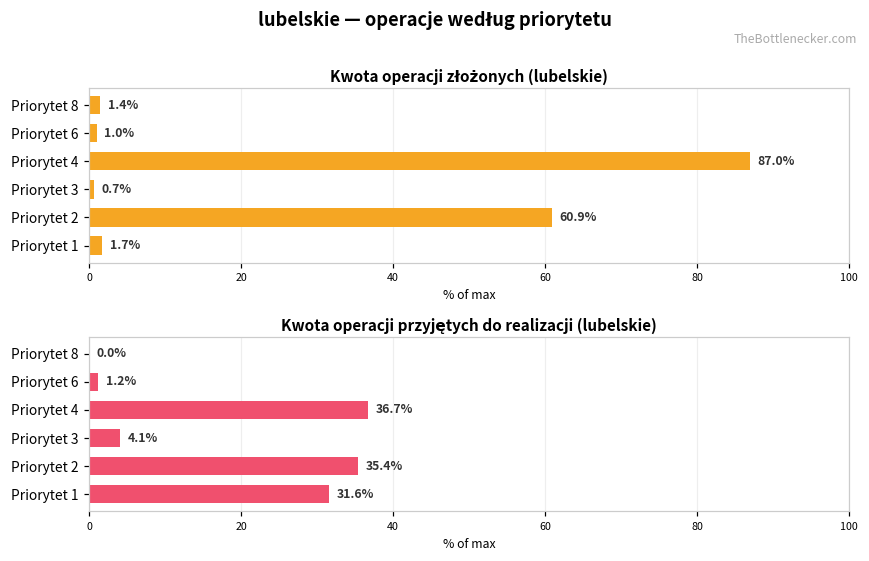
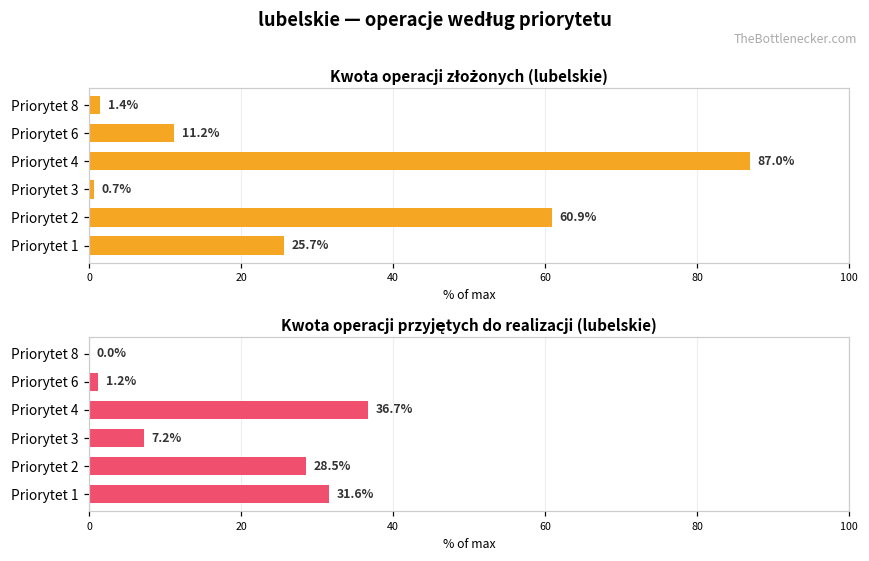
  {
    "Kwota operacji złożonych (lubelskie)": {
      "Priorytet 8": "1.4%",
-     "Priorytet 6": "1.0%",
+     "Priorytet 6": "11.2%",
      "Priorytet 4": "87.0%",
      "Priorytet 3": "0.7%",
      "Priorytet 2": "60.9%",
-     "Priorytet 1": "1.7%"
+     "Priorytet 1": "25.7%"
    },
    "Kwota operacji przyjętych do realizacji (lubelskie)": {
      "Priorytet 8": "0.0%",
      "Priorytet 6": "1.2%",
      "Priorytet 4": "36.7%",
-     "Priorytet 3": "4.1%",
-     "Priorytet 2": "35.4%",
+     "Priorytet 3": "7.2%",
+     "Priorytet 2": "28.5%",
      "Priorytet 1": "31.6%"
    }
  }
